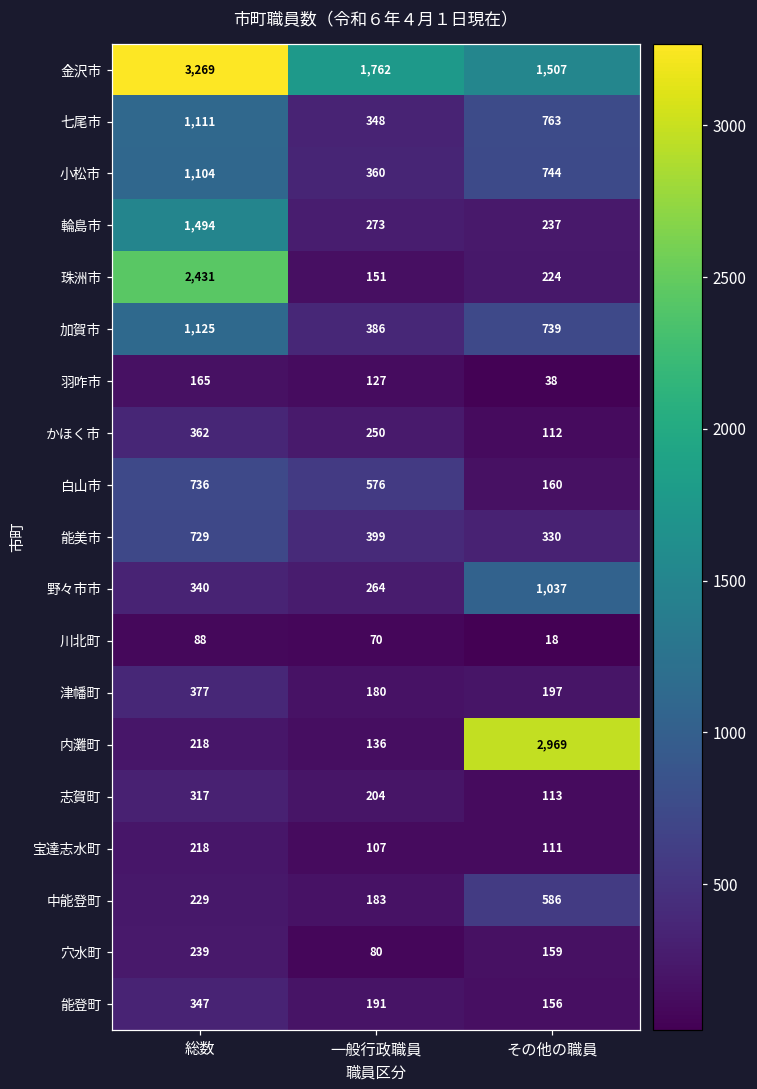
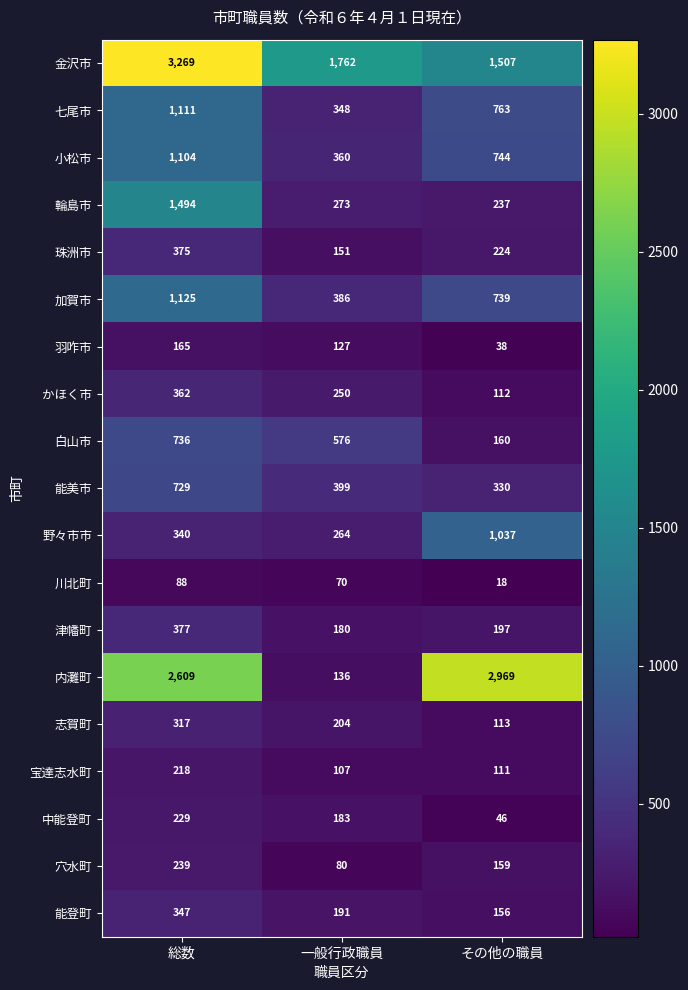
  {
    "金沢市": {
      "総数": "3,269",
      "一般行政職員": "1,762",
      "その他の職員": "1,507"
    },
    "七尾市": {
      "総数": "1,111",
      "一般行政職員": "348",
      "その他の職員": "763"
    },
    "小松市": {
      "総数": "1,104",
      "一般行政職員": "360",
      "その他の職員": "744"
    },
    "輪島市": {
      "総数": "1,494",
      "一般行政職員": "273",
      "その他の職員": "237"
    },
    "珠洲市": {
-     "総数": "2,431",
+     "総数": "375",
      "一般行政職員": "151",
      "その他の職員": "224"
    },
    "加賀市": {
      "総数": "1,125",
      "一般行政職員": "386",
      "その他の職員": "739"
    },
    "羽咋市": {
      "総数": "165",
      "一般行政職員": "127",
      "その他の職員": "38"
    },
    "かほく市": {
      "総数": "362",
      "一般行政職員": "250",
      "その他の職員": "112"
    },
    "白山市": {
      "総数": "736",
      "一般行政職員": "576",
      "その他の職員": "160"
    },
    "能美市": {
      "総数": "729",
      "一般行政職員": "399",
      "その他の職員": "330"
    },
    "野々市市": {
      "総数": "340",
      "一般行政職員": "264",
      "その他の職員": "1,037"
    },
    "川北町": {
      "総数": "88",
      "一般行政職員": "70",
      "その他の職員": "18"
    },
    "津幡町": {
      "総数": "377",
      "一般行政職員": "180",
      "その他の職員": "197"
    },
    "内灘町": {
-     "総数": "218",
+     "総数": "2,609",
      "一般行政職員": "136",
      "その他の職員": "2,969"
    },
    "志賀町": {
      "総数": "317",
      "一般行政職員": "204",
      "その他の職員": "113"
    },
    "宝達志水町": {
      "総数": "218",
      "一般行政職員": "107",
      "その他の職員": "111"
    },
    "中能登町": {
      "総数": "229",
      "一般行政職員": "183",
-     "その他の職員": "586"
+     "その他の職員": "46"
    },
    "穴水町": {
      "総数": "239",
      "一般行政職員": "80",
      "その他の職員": "159"
    },
    "能登町": {
      "総数": "347",
      "一般行政職員": "191",
      "その他の職員": "156"
    }
  }
